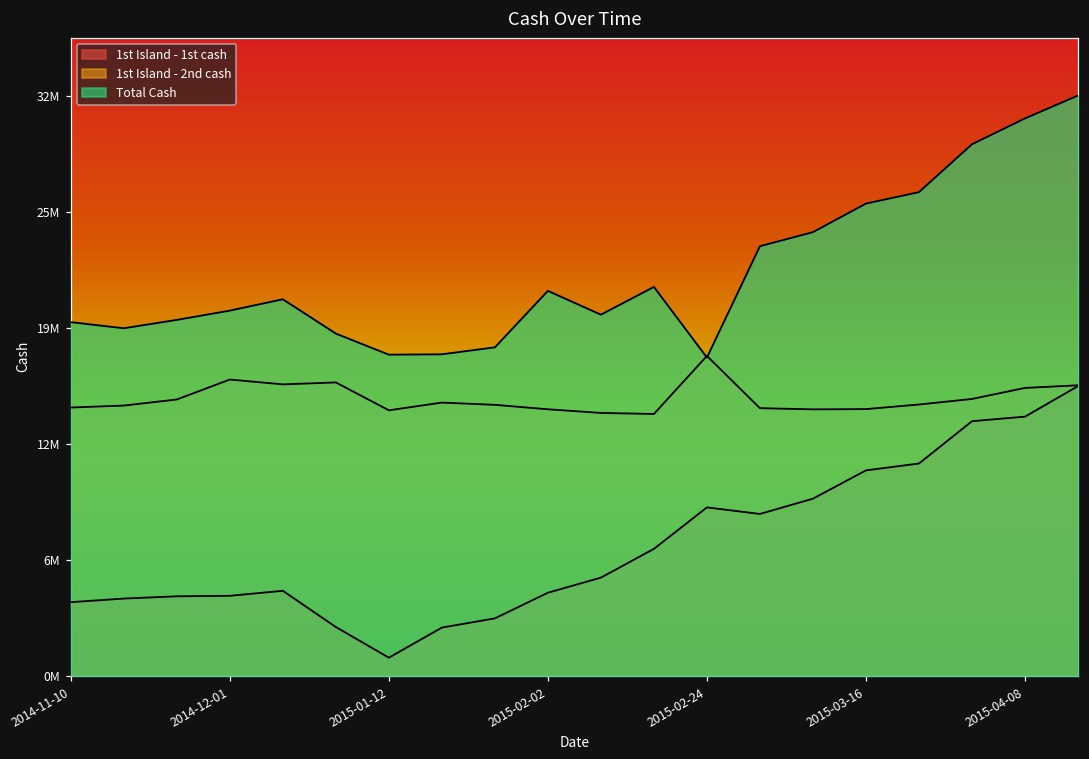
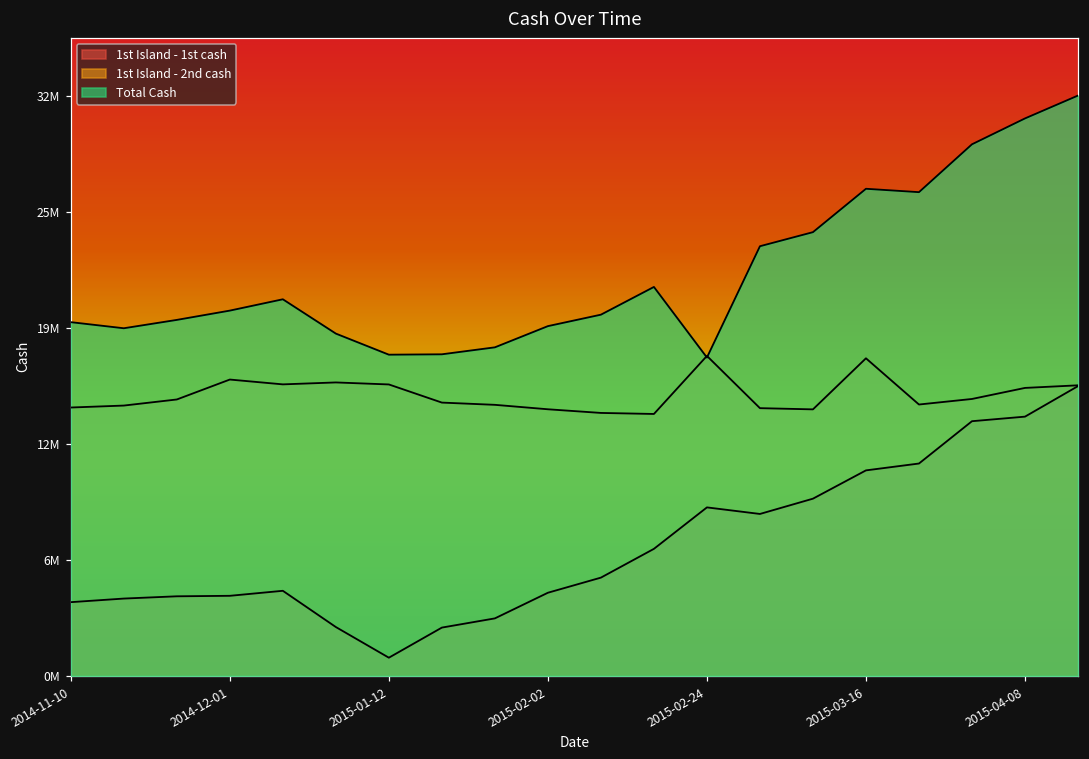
  {
    "1st Island - 1st cash": {
      "2014-11-10": 4100000,
      "2014-12-01": 4400000,
      "2015-01-12": 1000000,
      "2015-02-02": 4600000,
      "2015-02-24": 9300000,
      "2015-03-16": 11400000,
      "2015-04-08": 14300000
    },
    "1st Island - 2nd cash": {
      "2014-11-10": 14800000,
      "2014-12-01": 16400000,
-     "2015-01-12": 14700000,
+     "2015-01-12": 16100000,
      "2015-02-02": 14700000,
-     "2015-03-16": 14700000,
+     "2015-03-16": 17500000,
      "2015-04-08": 15900000
    },
    "Total Cash": {
      "2014-11-10": 19500000,
      "2014-12-01": 20200000,
      "2015-01-12": 17700000,
-     "2015-02-02": 21300000,
-     "2015-03-16": 26100000,
+     "2015-02-02": 19300000,
+     "2015-03-16": 26900000,
      "2015-04-08": 30800000
    }
  }
